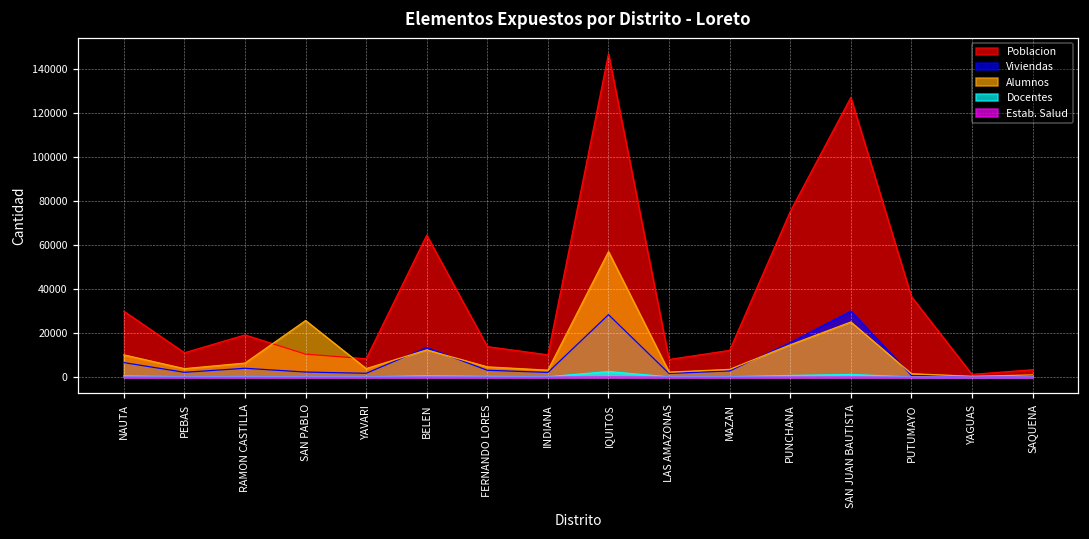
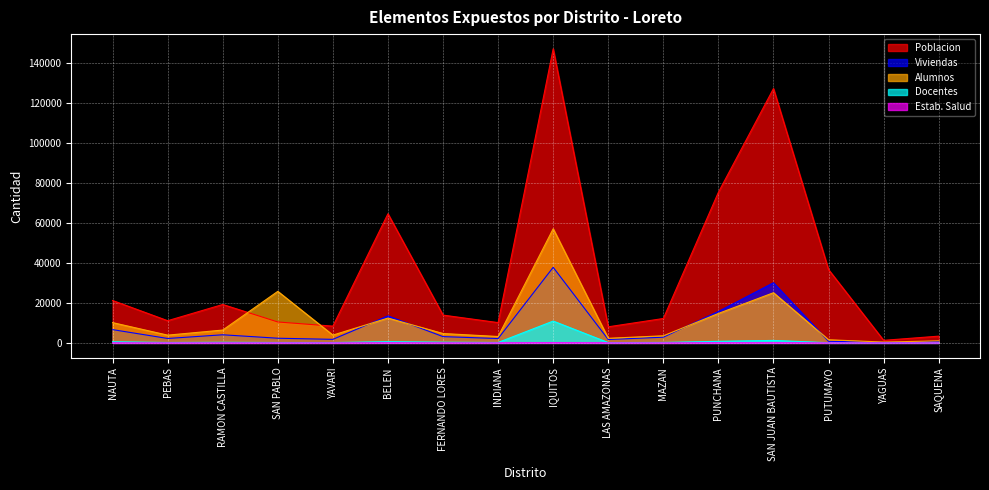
  {
    "Poblacion": {
-     "NAUTA": 30000,
+     "NAUTA": 21000,
      "PEBAS": 11000,
      "RAMON CASTILLA": 19000,
      "SAN PABLO": 10000,
      "YAVARI": 8000,
      "BELEN": 64000,
      "FERNANDO LORES": 14000,
      "INDIANA": 10000,
      "IQUITOS": 147000,
      "LAS AMAZONAS": 8000,
      "MAZAN": 12000,
      "PUNCHANA": 75000,
      "SAN JUAN BAUTISTA": 127000,
      "PUTUMAYO": 37000,
      "SAQUENA": 3000
    },
    "Viviendas": {
      "NAUTA": 7000,
      "PEBAS": 2000,
      "RAMON CASTILLA": 4000,
      "SAN PABLO": 2000,
      "YAVARI": 2000,
      "FERNANDO LORES": 3000,
-     "IQUITOS": 28000,
+     "IQUITOS": 38000,
      "SAN JUAN BAUTISTA": 30000
    },
    "Alumnos": {
      "NAUTA": 10000,
      "PEBAS": 4000,
      "RAMON CASTILLA": 6000,
      "SAN PABLO": 26000,
      "YAVARI": 4000,
      "FERNANDO LORES": 5000,
      "IQUITOS": 57000,
      "SAN JUAN BAUTISTA": 25000
    },
    "Docentes": {
-     "IQUITOS": 3000
+     "IQUITOS": 11000
    },
    "Estab. Salud": {
      "IQUITOS": 0
    }
  }
